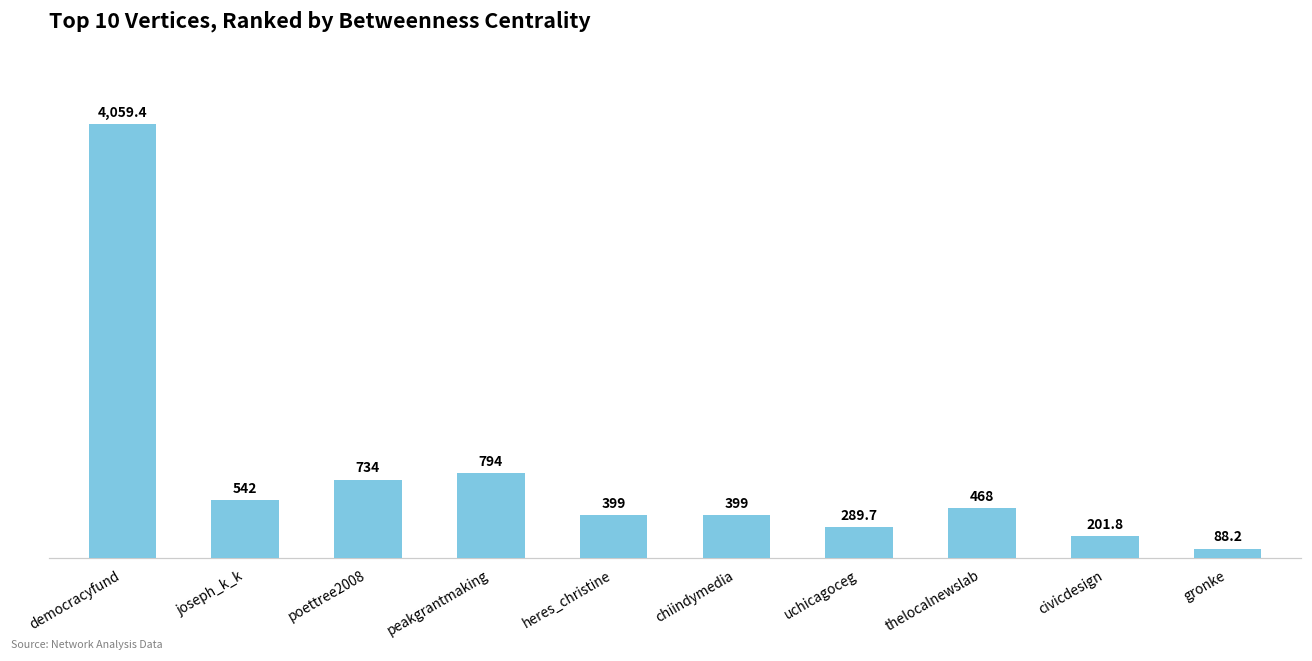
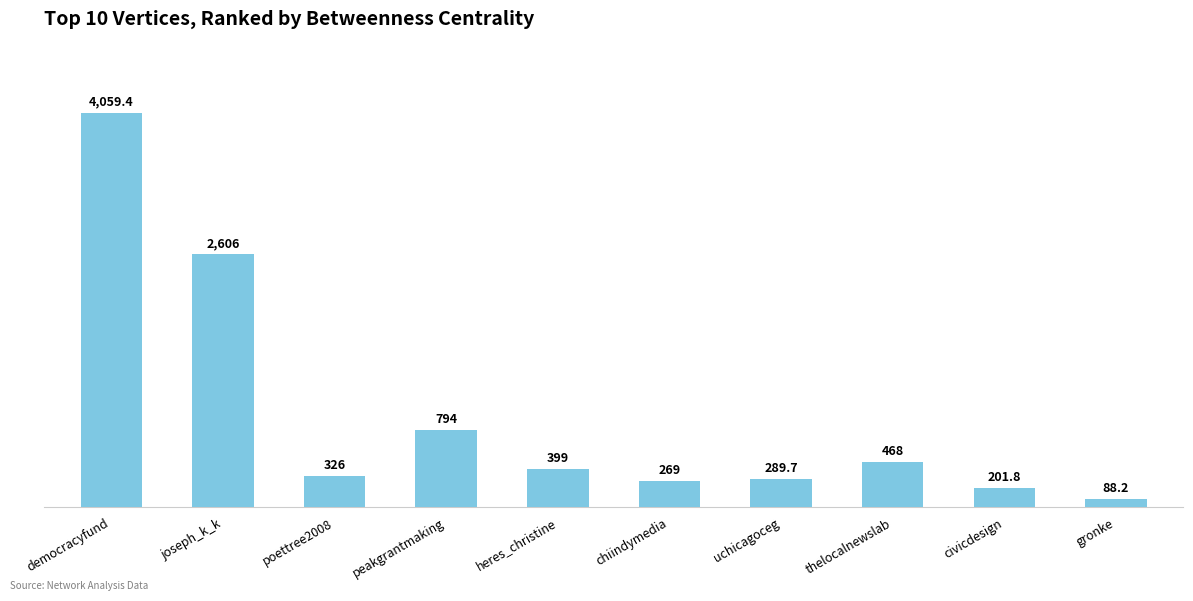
  {
    "democracyfund": "4,059.4",
-   "joseph_k_k": "542",
-   "poettree2008": "734",
+   "joseph_k_k": "2,606",
+   "poettree2008": "326",
    "peakgrantmaking": "794",
    "heres_christine": "399",
-   "chiindymedia": "399",
+   "chiindymedia": "269",
    "uchicagoceg": "289.7",
    "thelocalnewslab": "468",
    "civicdesign": "201.8",
    "gronke": "88.2"
  }
